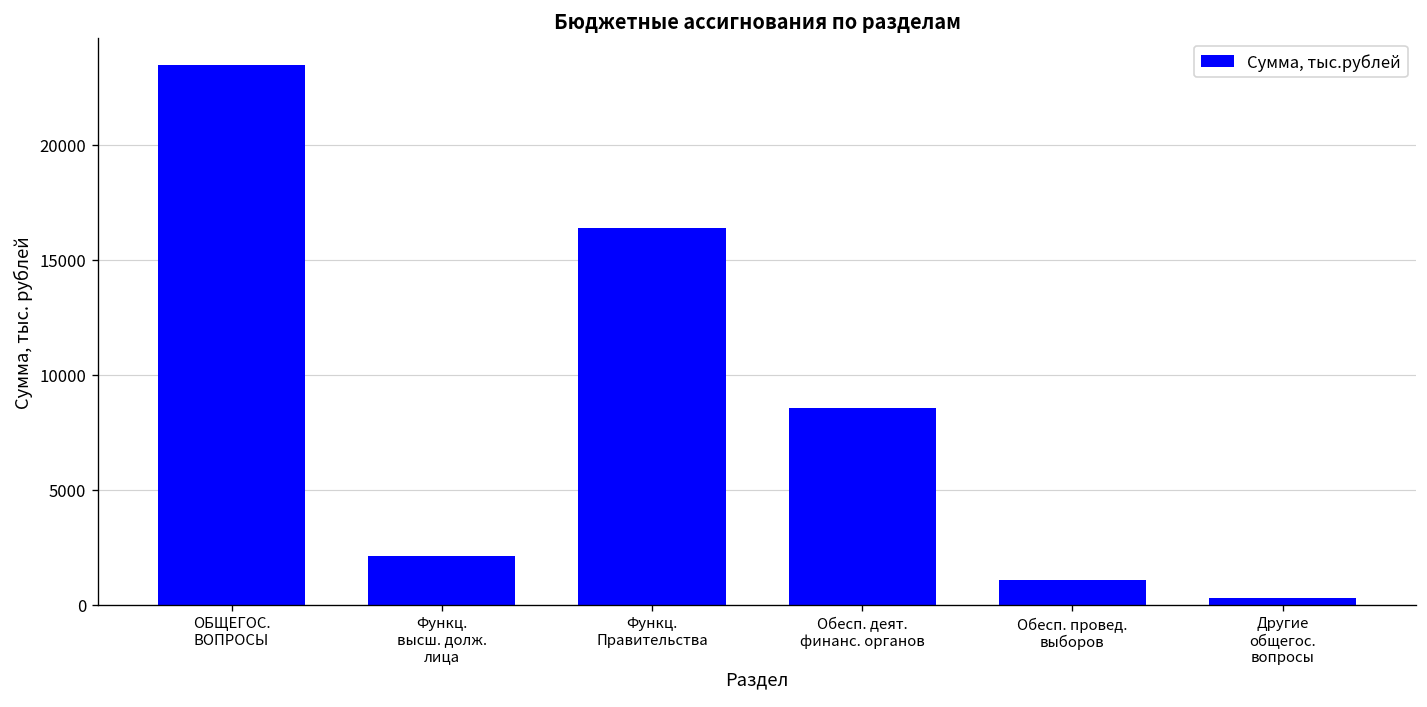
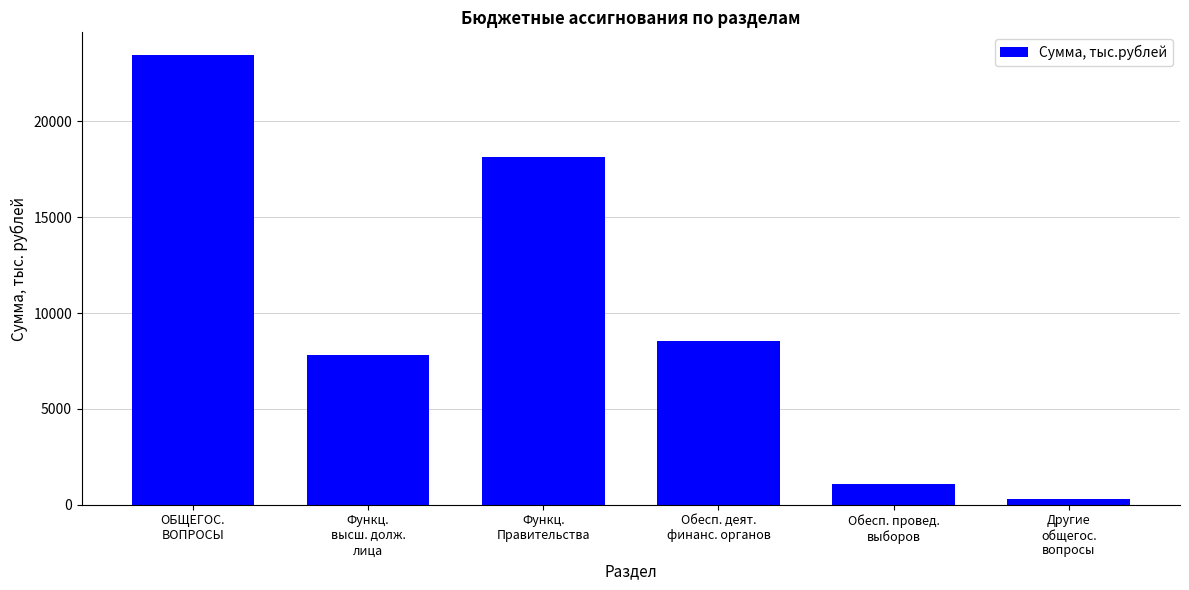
  {
    "ОБЩЕГОС. ВОПРОСЫ": 23500,
-   "Функц. высш. долж. лица": 2100,
-   "Функц. Правительства": 16400,
+   "Функц. высш. долж. лица": 7800,
+   "Функц. Правительства": 18100,
    "Обесп. деят. финанс. органов": 8600,
    "Обесп. провед. выборов": 1100,
    "Другие общегос. вопросы": 300
  }
